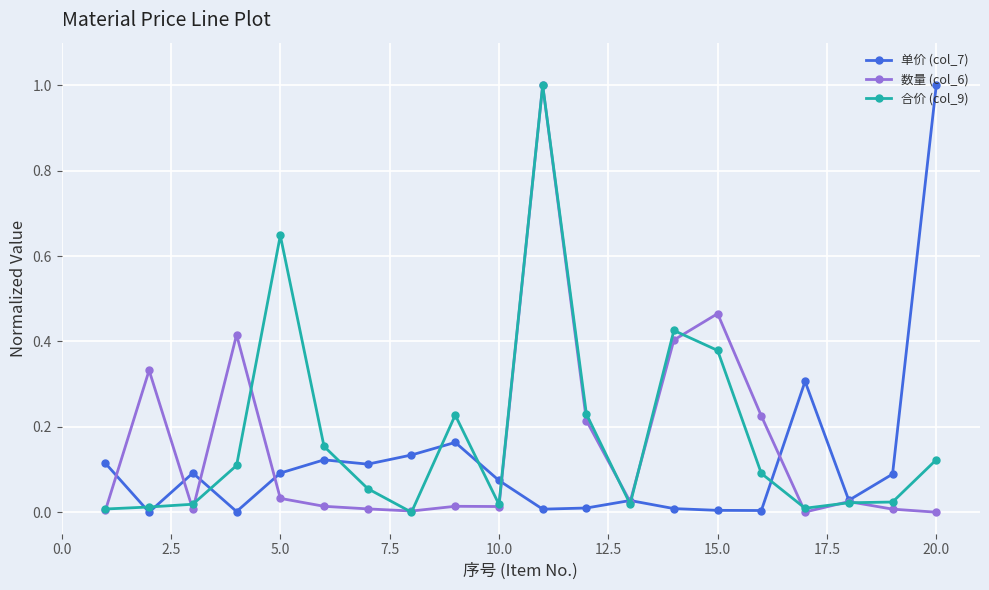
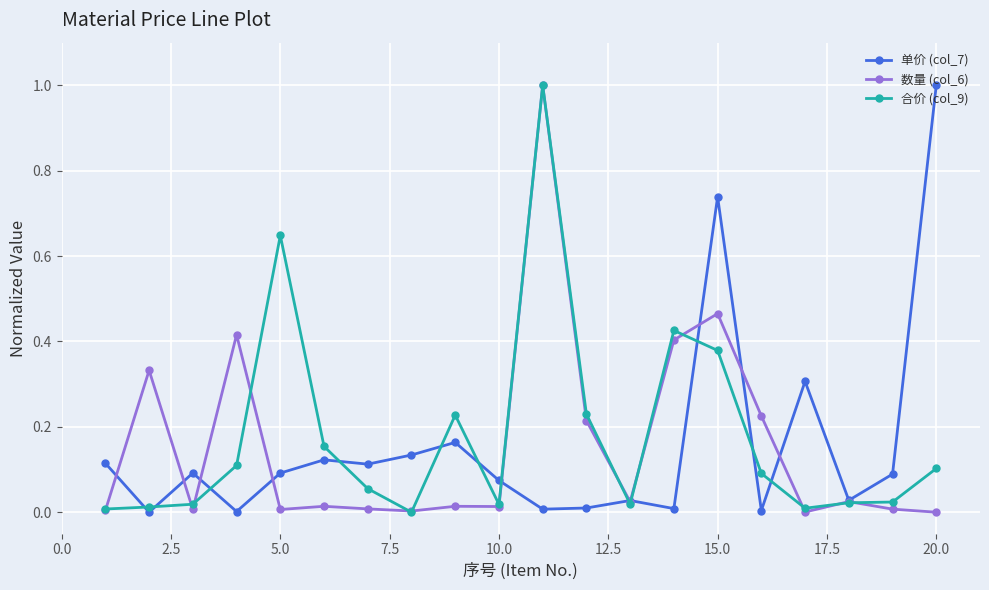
  {
    "单价 (col_7)": {
      "5.0": 0.09,
      "10.0": 0.07,
-     "15.0": 0.00,
+     "15.0": 0.74,
      "20.0": 1.00
    },
    "数量 (col_6)": {
-     "5.0": 0.03,
+     "5.0": 0.01,
      "15.0": 0.47,
      "20.0": 0.00
    },
    "合价 (col_9)": {
      "5.0": 0.65,
      "15.0": 0.38,
-     "20.0": 0.12
+     "20.0": 0.10
    }
  }
